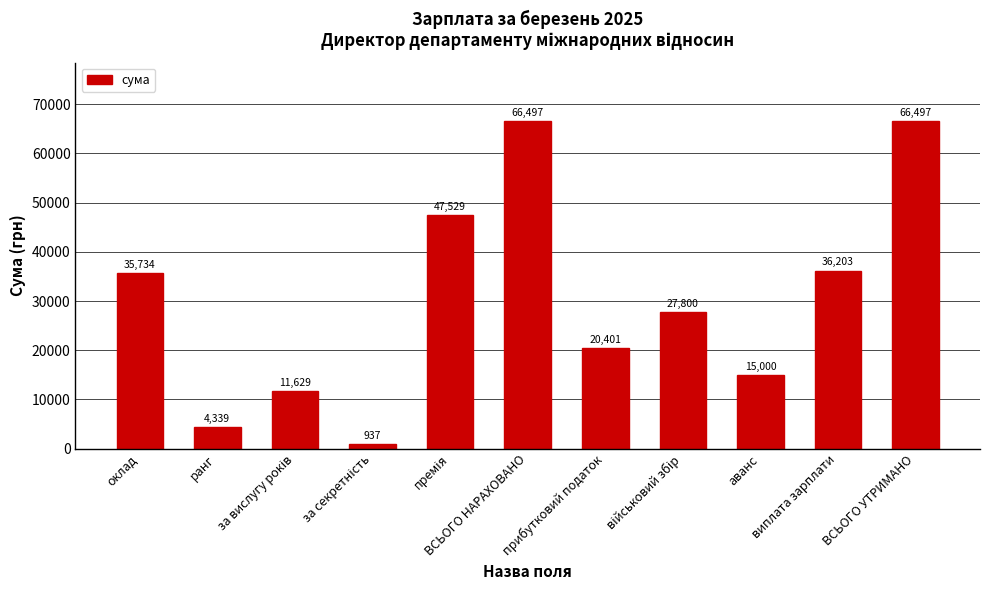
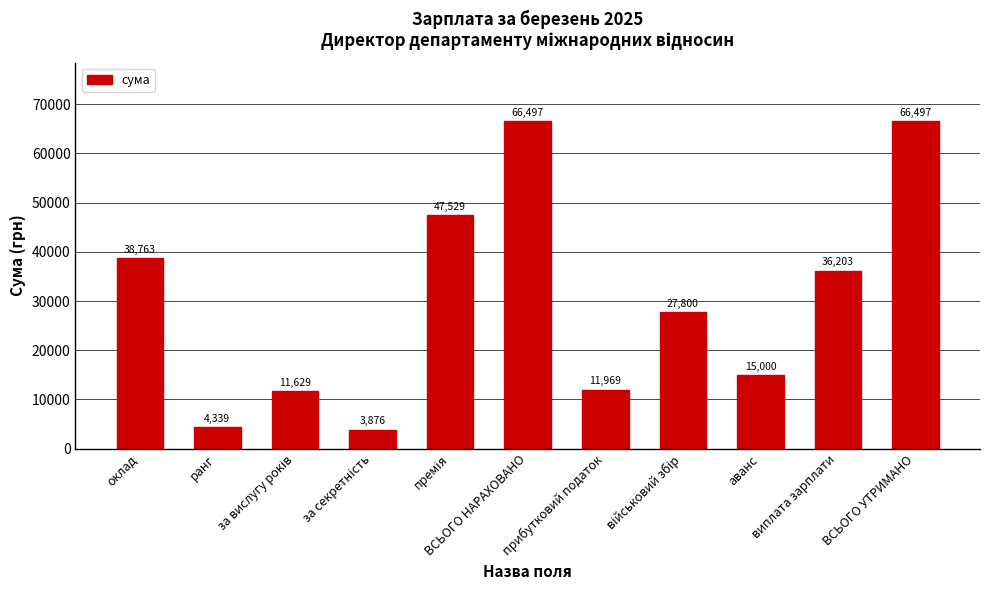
  {
-   "оклад": "35,734",
+   "оклад": "38,763",
    "ранг": "4,339",
    "за вислугу років": "11,629",
-   "за секретність": "937",
+   "за секретність": "3,876",
    "премія": "47,529",
    "ВСЬОГО НАРАХОВАНО": "66,497",
-   "прибутковий податок": "20,401",
+   "прибутковий податок": "11,969",
    "військовий збір": "27,800",
    "аванс": "15,000",
    "виплата зарплати": "36,203",
    "ВСЬОГО УТРИМАНО": "66,497"
  }
